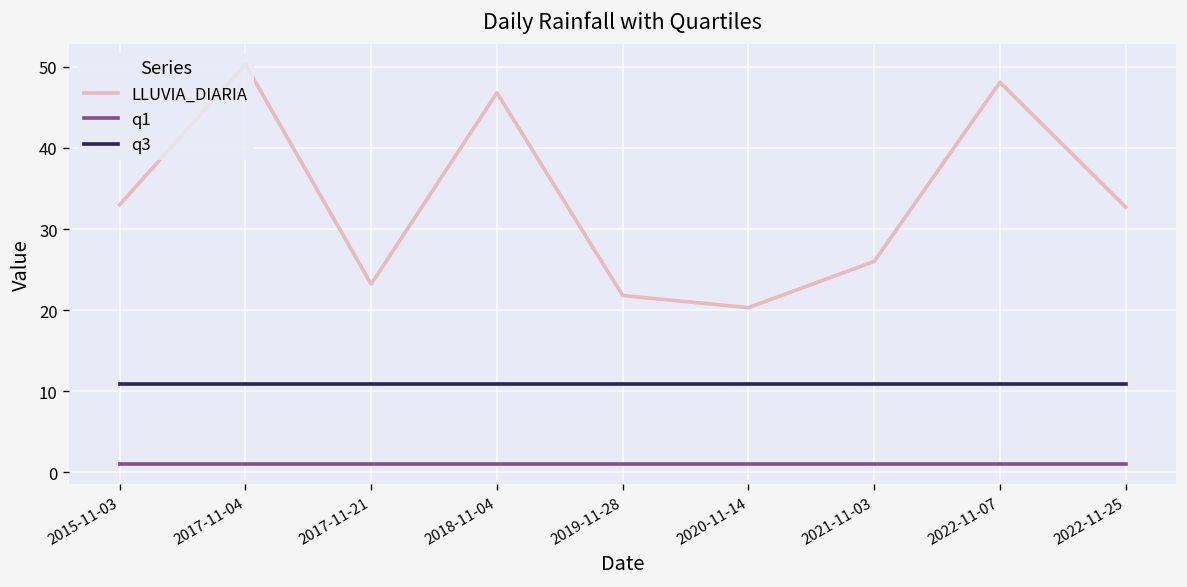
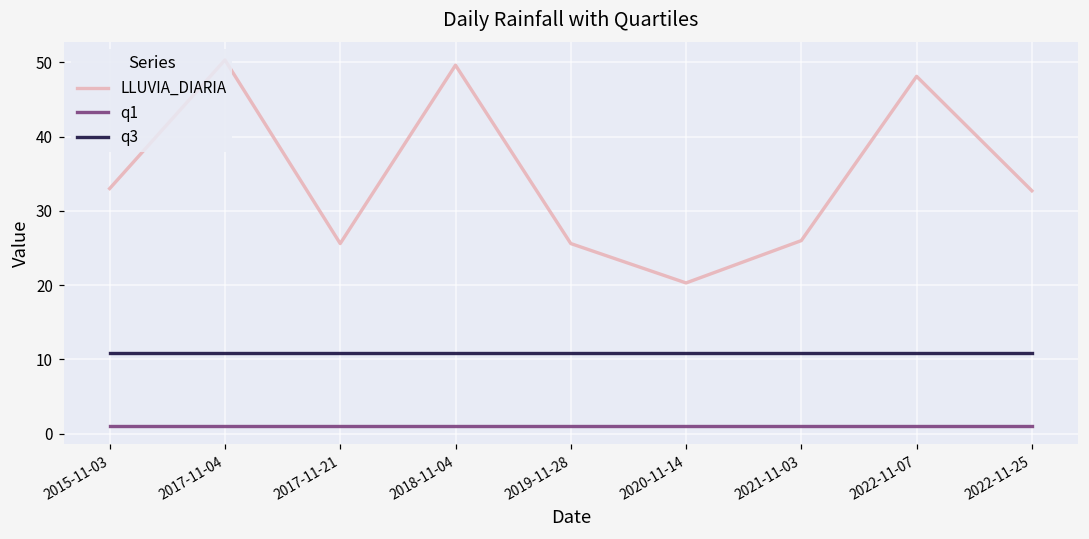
  {
    "LLUVIA_DIARIA": {
      "2015-11-03": 33,
-     "2017-11-21": 23,
-     "2018-11-04": 47,
-     "2019-11-28": 22,
+     "2017-11-21": 26,
+     "2018-11-04": 50,
+     "2019-11-28": 26,
      "2020-11-14": 20,
      "2021-11-03": 26,
      "2022-11-07": 48,
      "2022-11-25": 33
    },
    "q1": {
      "2015-11-03": 1,
      "2017-11-04": 1,
      "2017-11-21": 1,
      "2018-11-04": 1,
      "2019-11-28": 1,
      "2020-11-14": 1,
      "2021-11-03": 1,
      "2022-11-07": 1,
      "2022-11-25": 1
    },
    "q3": {
      "2015-11-03": 11,
      "2017-11-04": 11,
      "2017-11-21": 11,
      "2018-11-04": 11,
      "2019-11-28": 11,
      "2020-11-14": 11,
      "2021-11-03": 11,
      "2022-11-07": 11,
      "2022-11-25": 11
    }
  }
